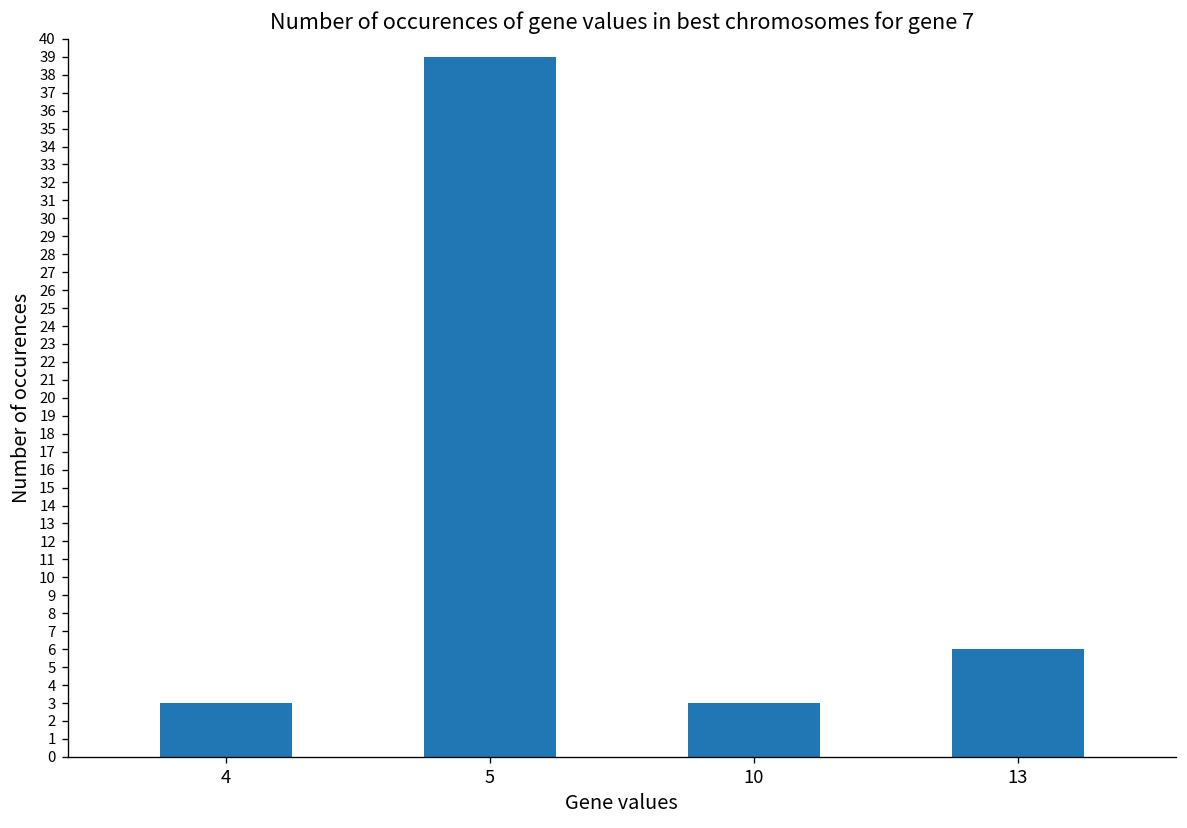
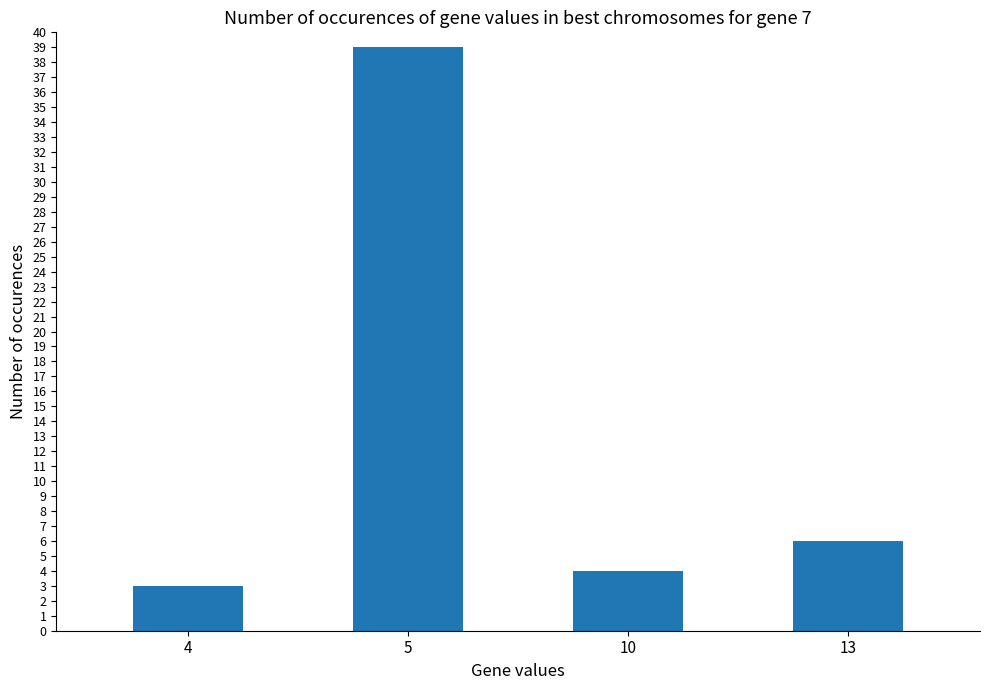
  {
    "4": 3,
    "5": 39,
-   "10": 3,
+   "10": 4,
    "13": 6
  }
